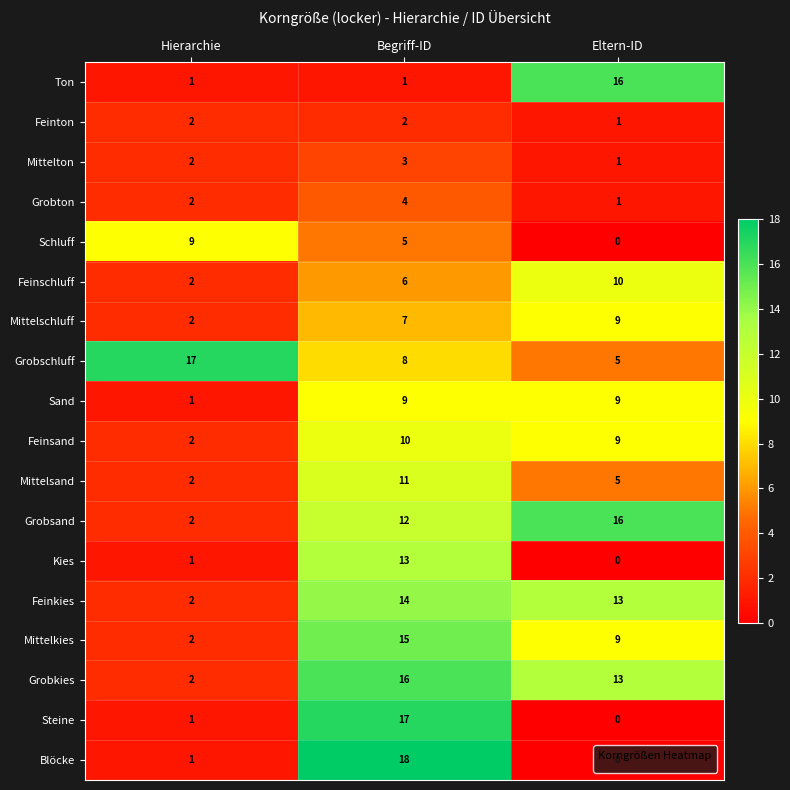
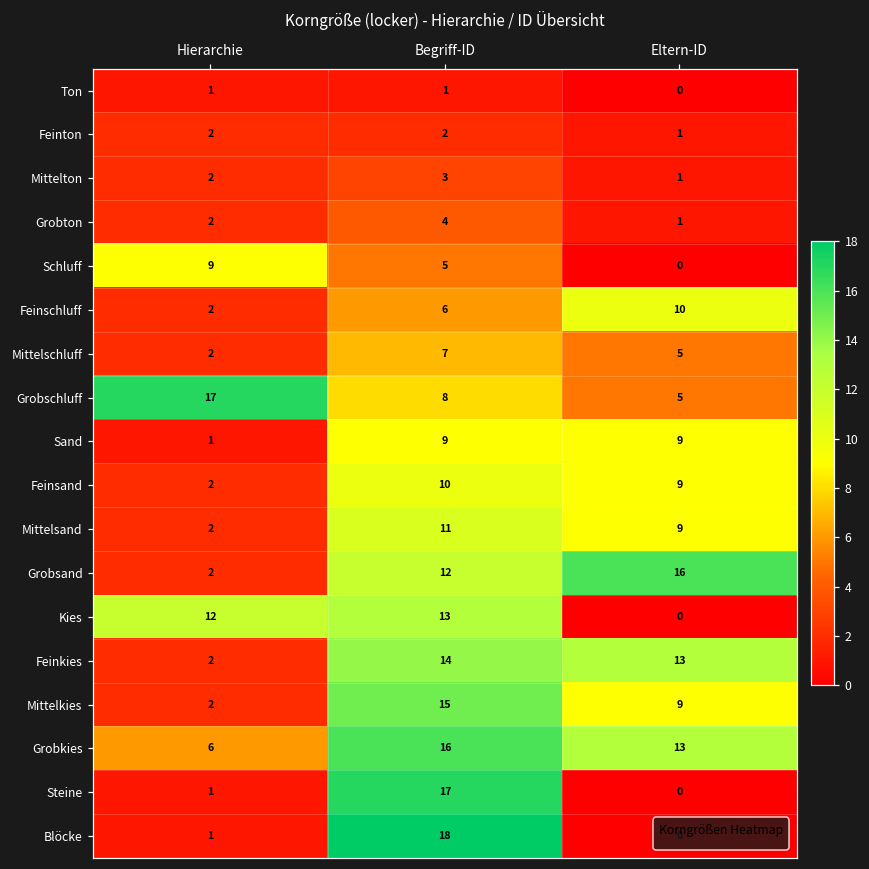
  {
    "Ton": {
      "Hierarchie": 1,
      "Begriff-ID": 1,
-     "Eltern-ID": 16
+     "Eltern-ID": 0
    },
    "Feinton": {
      "Hierarchie": 2,
      "Begriff-ID": 2,
      "Eltern-ID": 1
    },
    "Mittelton": {
      "Hierarchie": 2,
      "Begriff-ID": 3,
      "Eltern-ID": 1
    },
    "Grobton": {
      "Hierarchie": 2,
      "Begriff-ID": 4,
      "Eltern-ID": 1
    },
    "Schluff": {
      "Hierarchie": 9,
      "Begriff-ID": 5,
      "Eltern-ID": 0
    },
    "Feinschluff": {
      "Hierarchie": 2,
      "Begriff-ID": 6,
      "Eltern-ID": 10
    },
    "Mittelschluff": {
      "Hierarchie": 2,
      "Begriff-ID": 7,
-     "Eltern-ID": 9
+     "Eltern-ID": 5
    },
    "Grobschluff": {
      "Hierarchie": 17,
      "Begriff-ID": 8,
      "Eltern-ID": 5
    },
    "Sand": {
      "Hierarchie": 1,
      "Begriff-ID": 9,
      "Eltern-ID": 9
    },
    "Feinsand": {
      "Hierarchie": 2,
      "Begriff-ID": 10,
      "Eltern-ID": 9
    },
    "Mittelsand": {
      "Hierarchie": 2,
      "Begriff-ID": 11,
-     "Eltern-ID": 5
+     "Eltern-ID": 9
    },
    "Grobsand": {
      "Hierarchie": 2,
      "Begriff-ID": 12,
      "Eltern-ID": 16
    },
    "Kies": {
-     "Hierarchie": 1,
+     "Hierarchie": 12,
      "Begriff-ID": 13,
      "Eltern-ID": 0
    },
    "Feinkies": {
      "Hierarchie": 2,
      "Begriff-ID": 14,
      "Eltern-ID": 13
    },
    "Mittelkies": {
      "Hierarchie": 2,
      "Begriff-ID": 15,
      "Eltern-ID": 9
    },
    "Grobkies": {
-     "Hierarchie": 2,
+     "Hierarchie": 6,
      "Begriff-ID": 16,
      "Eltern-ID": 13
    },
    "Steine": {
      "Hierarchie": 1,
      "Begriff-ID": 17,
      "Eltern-ID": 0
    },
    "Blöcke": {
      "Hierarchie": 1,
      "Begriff-ID": 18
    }
  }
